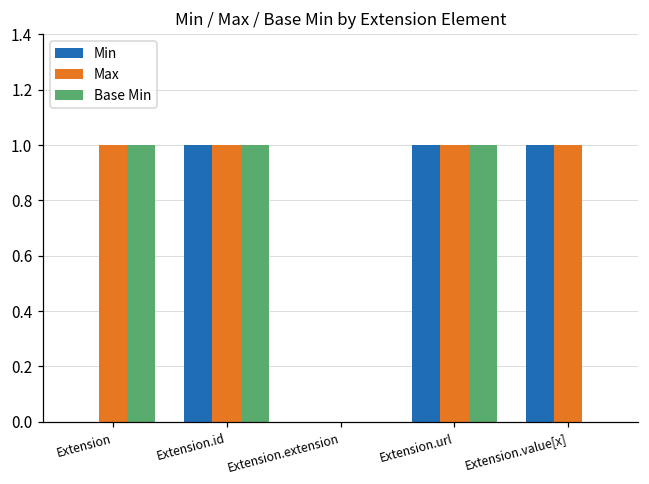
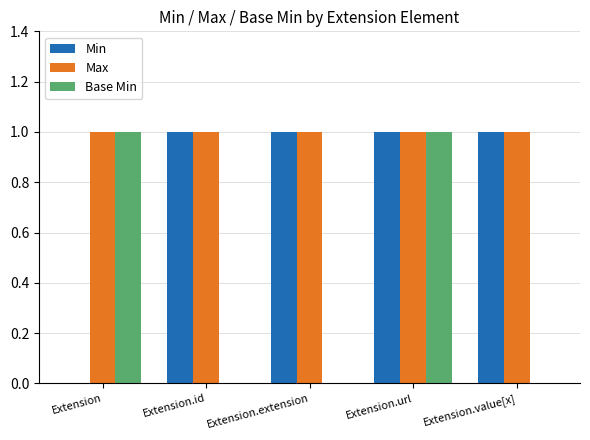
  {
    "Min": {
      "Extension": 0,
      "Extension.id": 1,
-     "Extension.extension": 0,
+     "Extension.extension": 1,
      "Extension.url": 1,
      "Extension.value[x]": 1
    },
    "Max": {
      "Extension": 1,
      "Extension.id": 1,
-     "Extension.extension": 0,
+     "Extension.extension": 1,
      "Extension.url": 1,
      "Extension.value[x]": 1
    },
    "Base Min": {
      "Extension": 1,
-     "Extension.id": 1,
+     "Extension.id": 0,
      "Extension.extension": 0,
      "Extension.url": 1,
      "Extension.value[x]": 0
    }
  }
